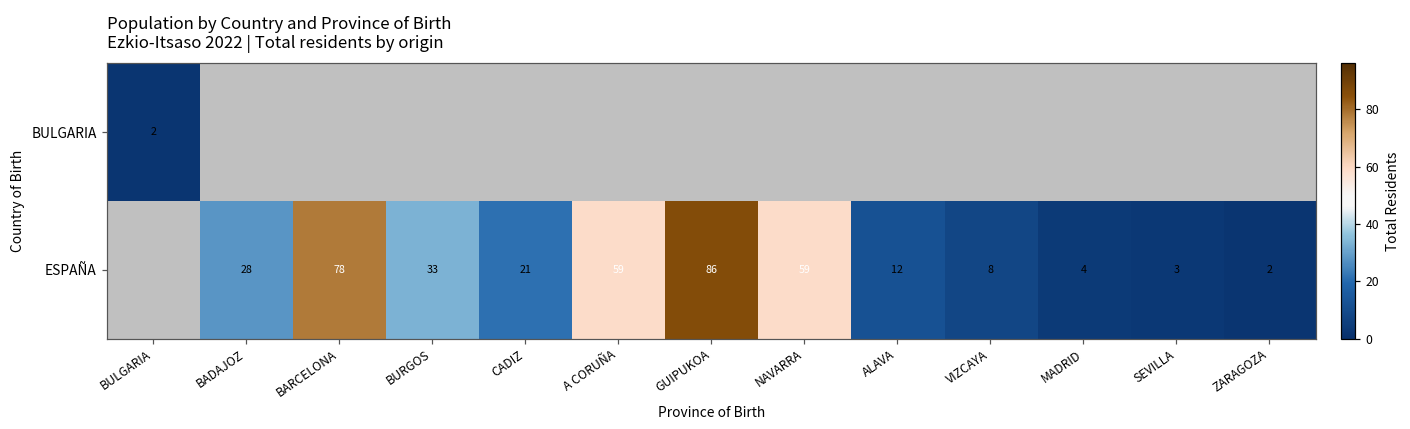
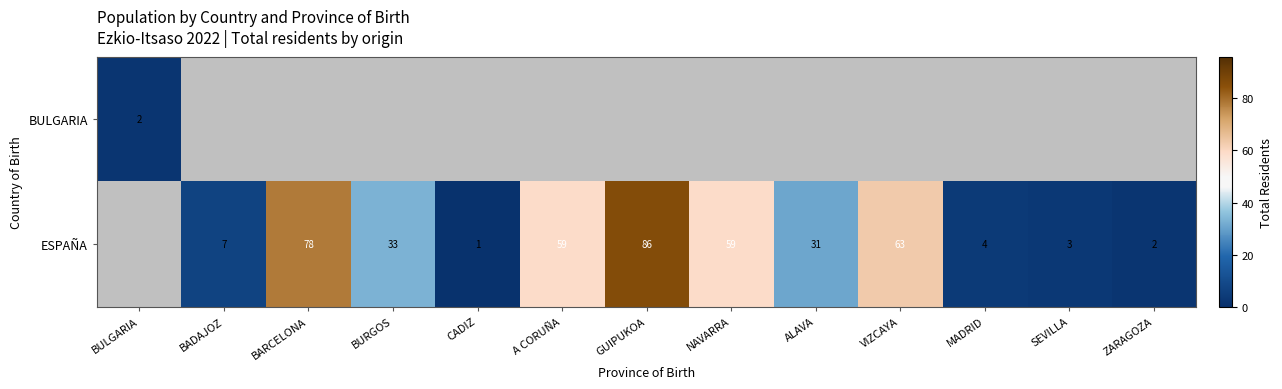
  {
    "BULGARIA": {
      "BULGARIA": 2
    },
    "ESPAÑA": {
-     "BADAJOZ": 28,
+     "BADAJOZ": 7,
      "BARCELONA": 78,
      "BURGOS": 33,
-     "CADIZ": 21,
+     "CADIZ": 1,
      "A CORUÑA": 59,
      "GUIPUKOA": 86,
      "NAVARRA": 59,
-     "ALAVA": 12,
-     "VIZCAYA": 8,
+     "ALAVA": 31,
+     "VIZCAYA": 63,
      "MADRID": 4,
      "SEVILLA": 3,
      "ZARAGOZA": 2
    }
  }
